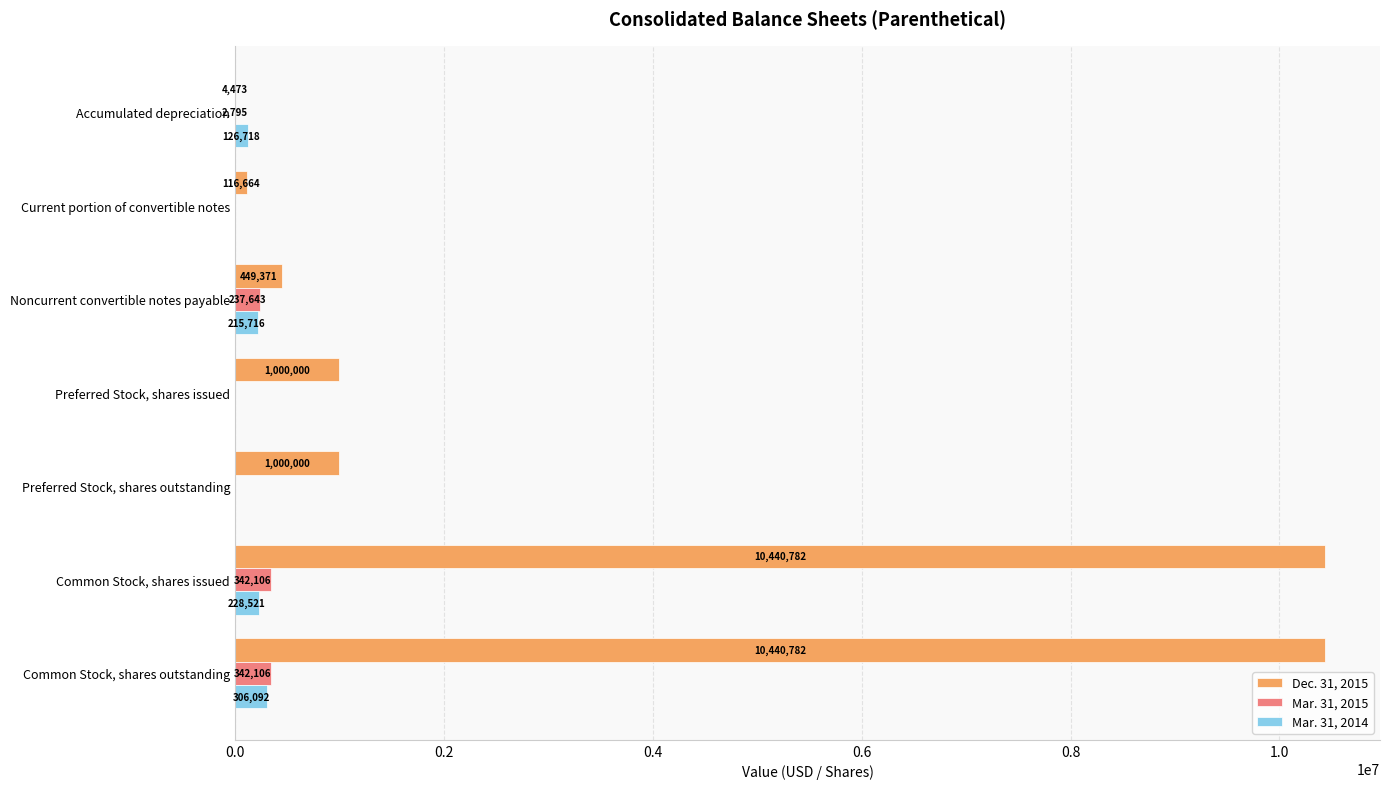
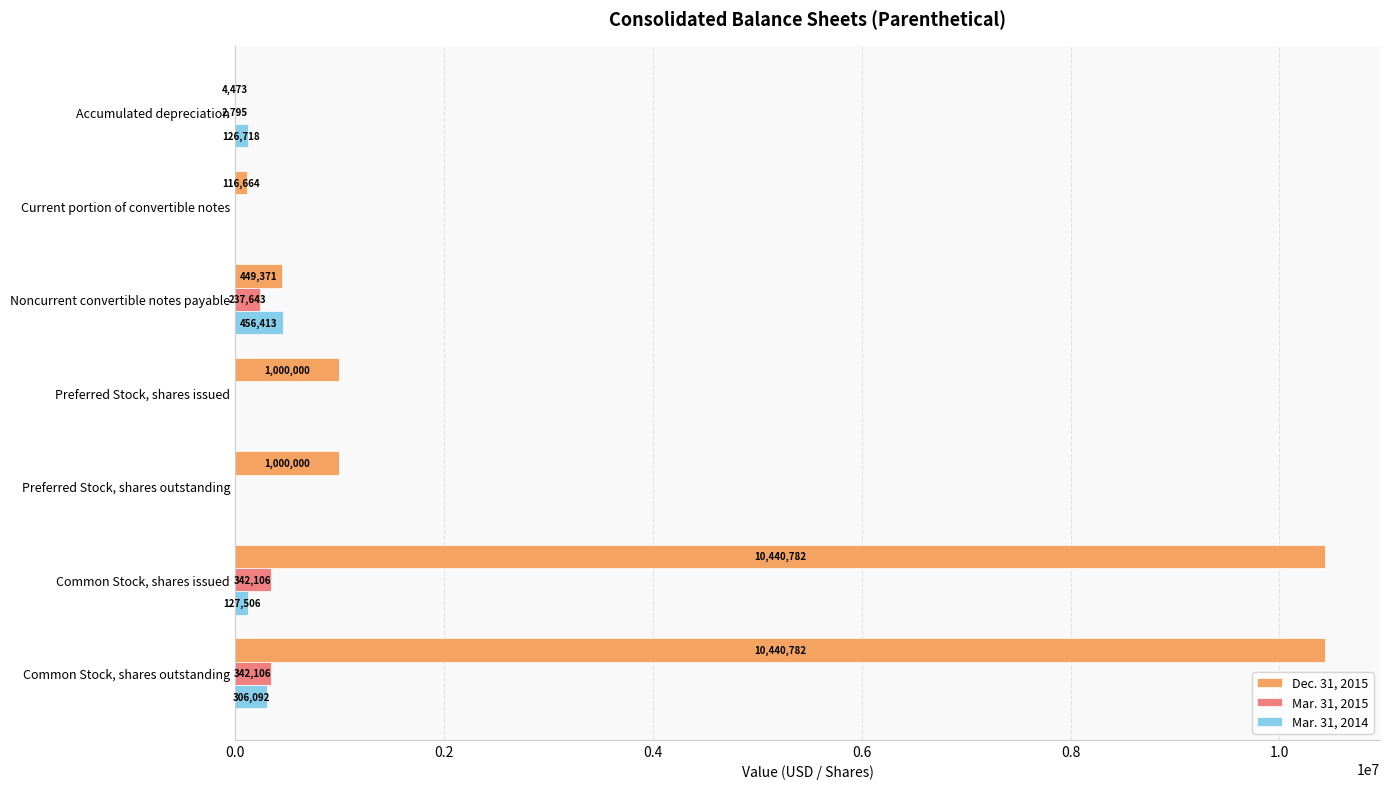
  {
    "Mar. 31, 2014": {
      "Accumulated depreciation": "126,718",
-     "Noncurrent convertible notes payable": "215,716",
-     "Common Stock, shares issued": "228,521",
+     "Noncurrent convertible notes payable": "456,413",
+     "Common Stock, shares issued": "127,506",
      "Common Stock, shares outstanding": "306,092"
    }
  }
